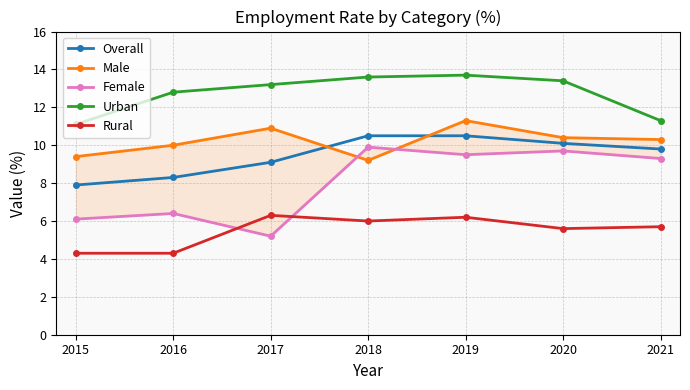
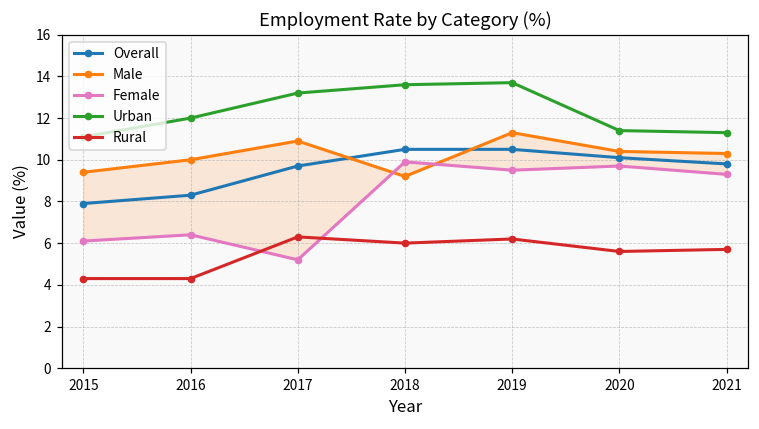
  {
    "Overall": {
      "2015": 7.9,
      "2016": 8.3,
-     "2017": 9.1,
+     "2017": 9.7,
      "2018": 10.5,
      "2019": 10.5,
      "2020": 10.1,
      "2021": 9.8
    },
    "Female": {
      "2015": 6.1,
      "2016": 6.4,
      "2017": 5.2,
      "2019": 9.5,
      "2020": 9.7,
      "2021": 9.3
    },
    "Urban": {
-     "2016": 12.8,
+     "2016": 12.0,
      "2017": 13.2,
      "2018": 13.6,
      "2019": 13.7,
-     "2020": 13.4,
+     "2020": 11.4,
      "2021": 11.3
    },
    "Rural": {
      "2015": 4.3,
      "2016": 4.3,
      "2017": 6.3,
      "2018": 6.0,
      "2019": 6.2,
      "2020": 5.6,
      "2021": 5.7
    }
  }
